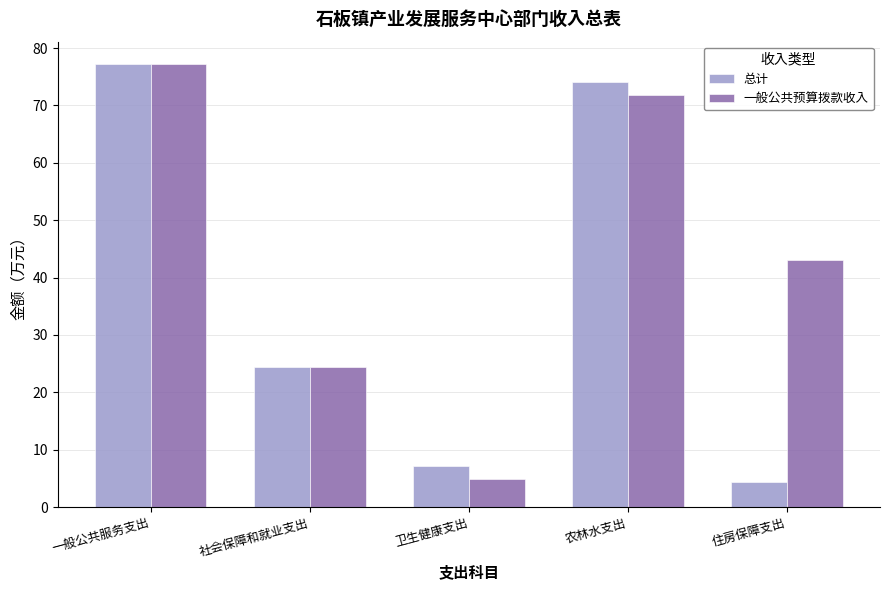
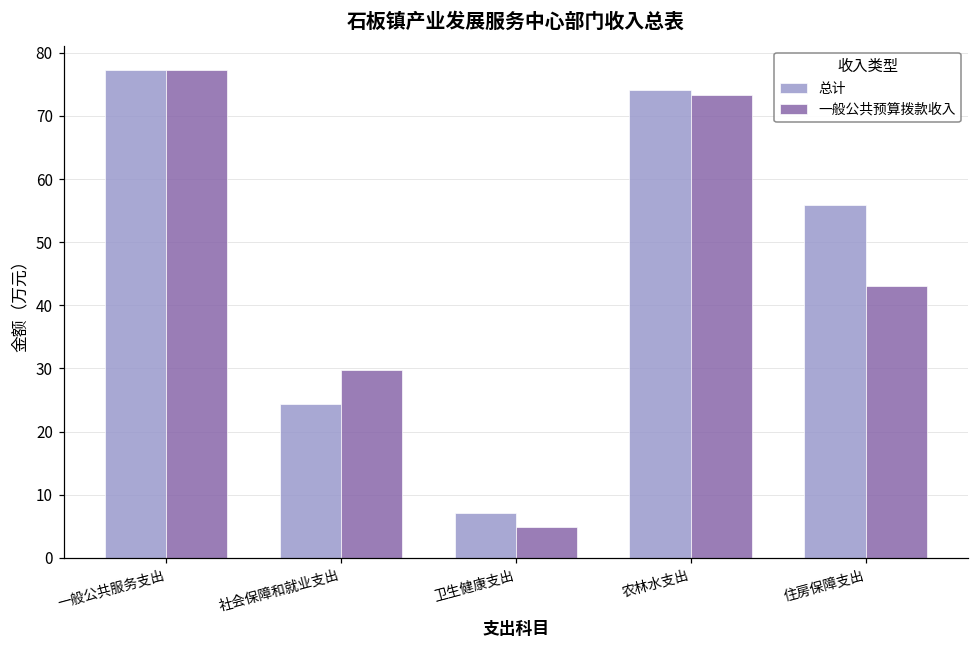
  {
    "总计": {
      "一般公共服务支出": 77,
      "社会保障和就业支出": 24,
      "卫生健康支出": 7,
      "农林水支出": 74,
-     "住房保障支出": 4
+     "住房保障支出": 56
    },
    "一般公共预算拨款收入": {
      "一般公共服务支出": 77,
-     "社会保障和就业支出": 24,
+     "社会保障和就业支出": 30,
      "卫生健康支出": 5,
-     "农林水支出": 72,
+     "农林水支出": 73,
      "住房保障支出": 43
    }
  }
